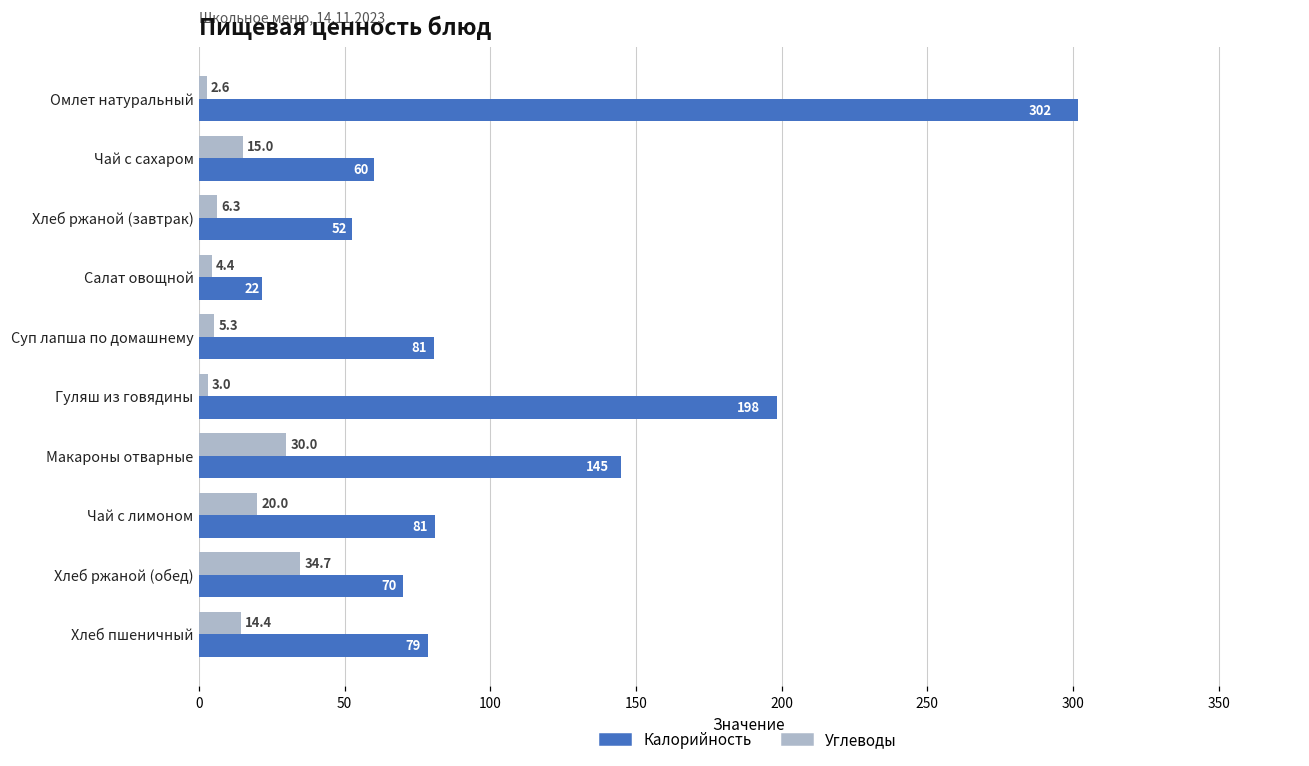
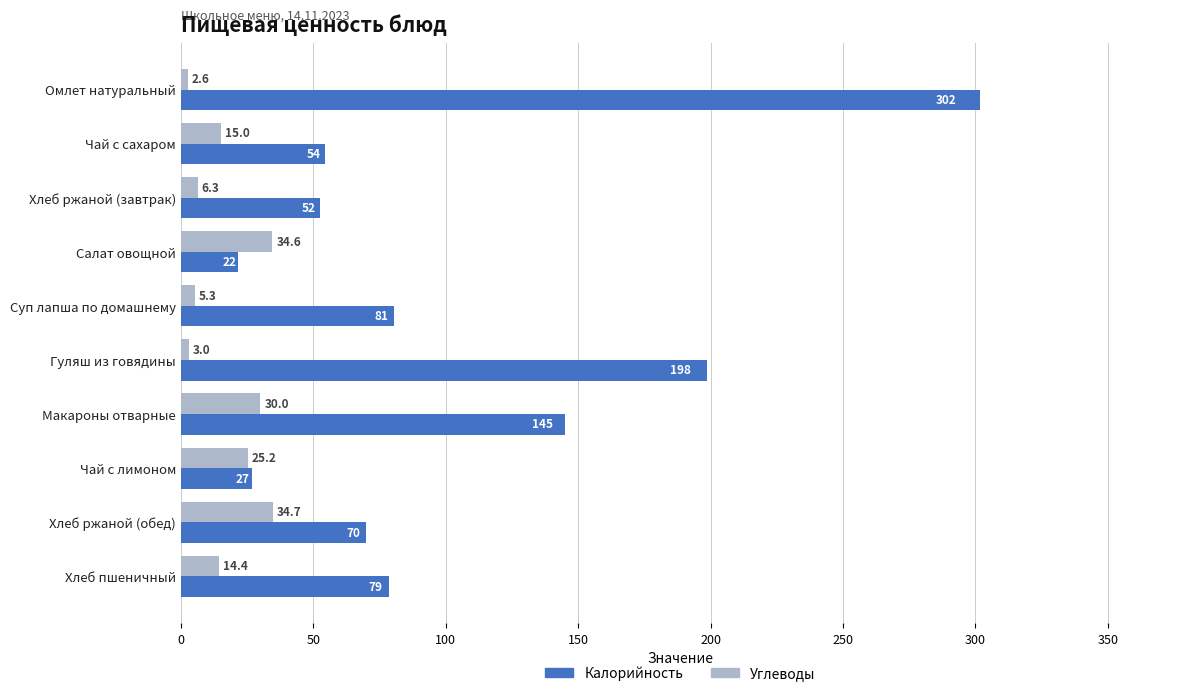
  {
    "Углеводы": {
      "Омлет натуральный": 2.6,
      "Чай с сахаром": 15.0,
      "Хлеб ржаной (завтрак)": 6.3,
-     "Салат овощной": 4.4,
+     "Салат овощной": 34.6,
      "Суп лапша по домашнему": 5.3,
      "Гуляш из говядины": 3.0,
      "Макароны отварные": 30.0,
-     "Чай с лимоном": 20.0,
+     "Чай с лимоном": 25.2,
      "Хлеб ржаной (обед)": 34.7,
      "Хлеб пшеничный": 14.4
    },
    "Калорийность": {
      "Омлет натуральный": 302,
-     "Чай с сахаром": 60,
+     "Чай с сахаром": 54,
      "Хлеб ржаной (завтрак)": 52,
      "Салат овощной": 22,
      "Суп лапша по домашнему": 81,
      "Гуляш из говядины": 198,
      "Макароны отварные": 145,
-     "Чай с лимоном": 81,
+     "Чай с лимоном": 27,
      "Хлеб ржаной (обед)": 70,
      "Хлеб пшеничный": 79
    }
  }
